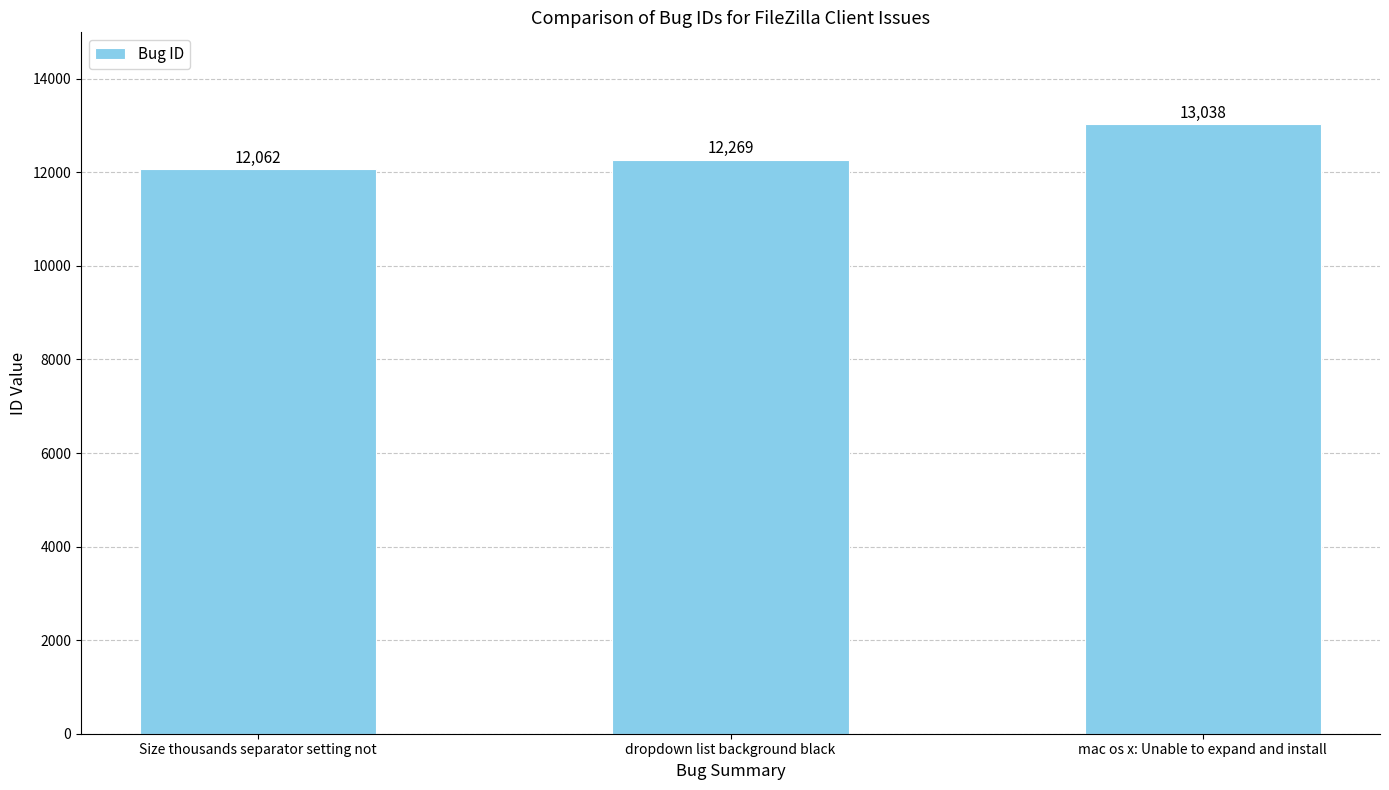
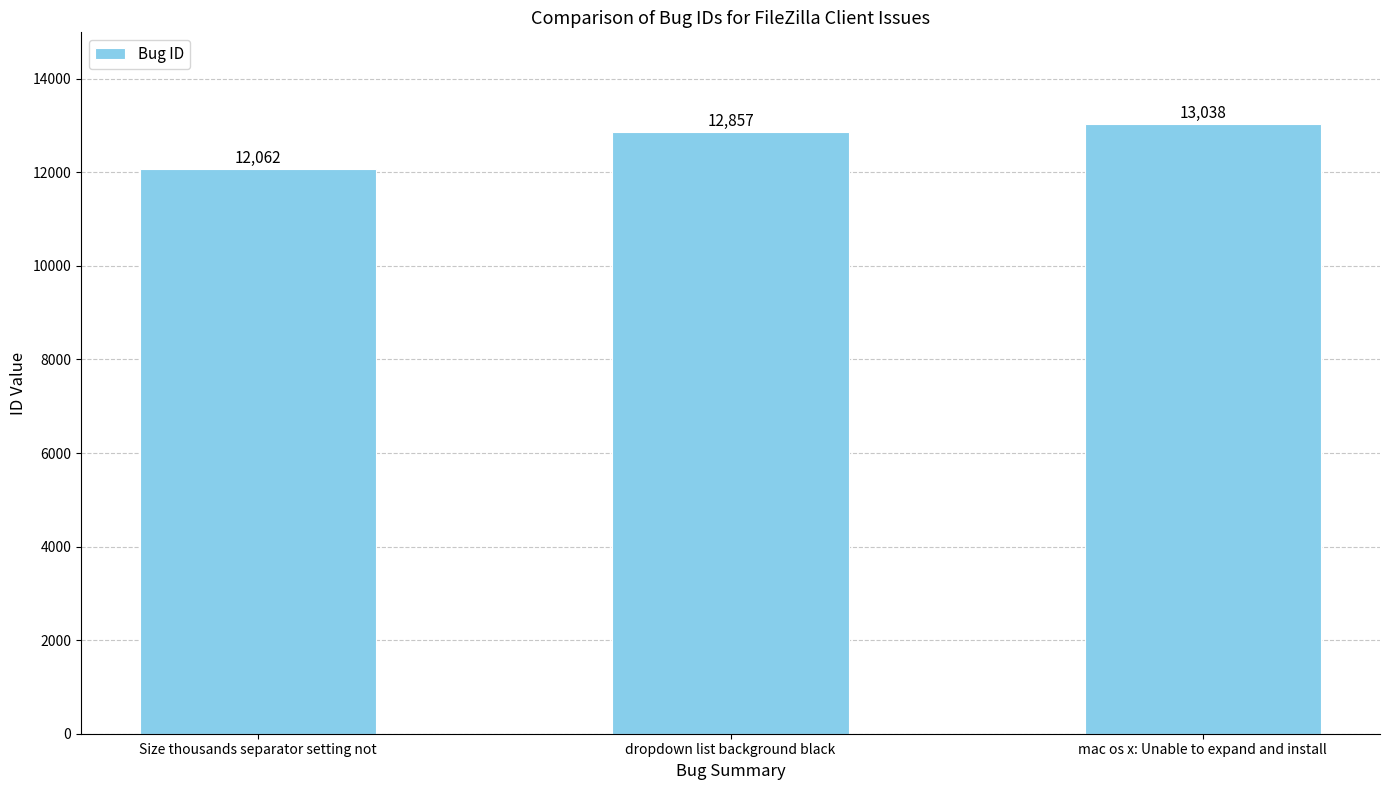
  {
    "Size thousands separator setting not": "12,062",
-   "dropdown list background black": "12,269",
+   "dropdown list background black": "12,857",
    "mac os x: Unable to expand and install": "13,038"
  }
